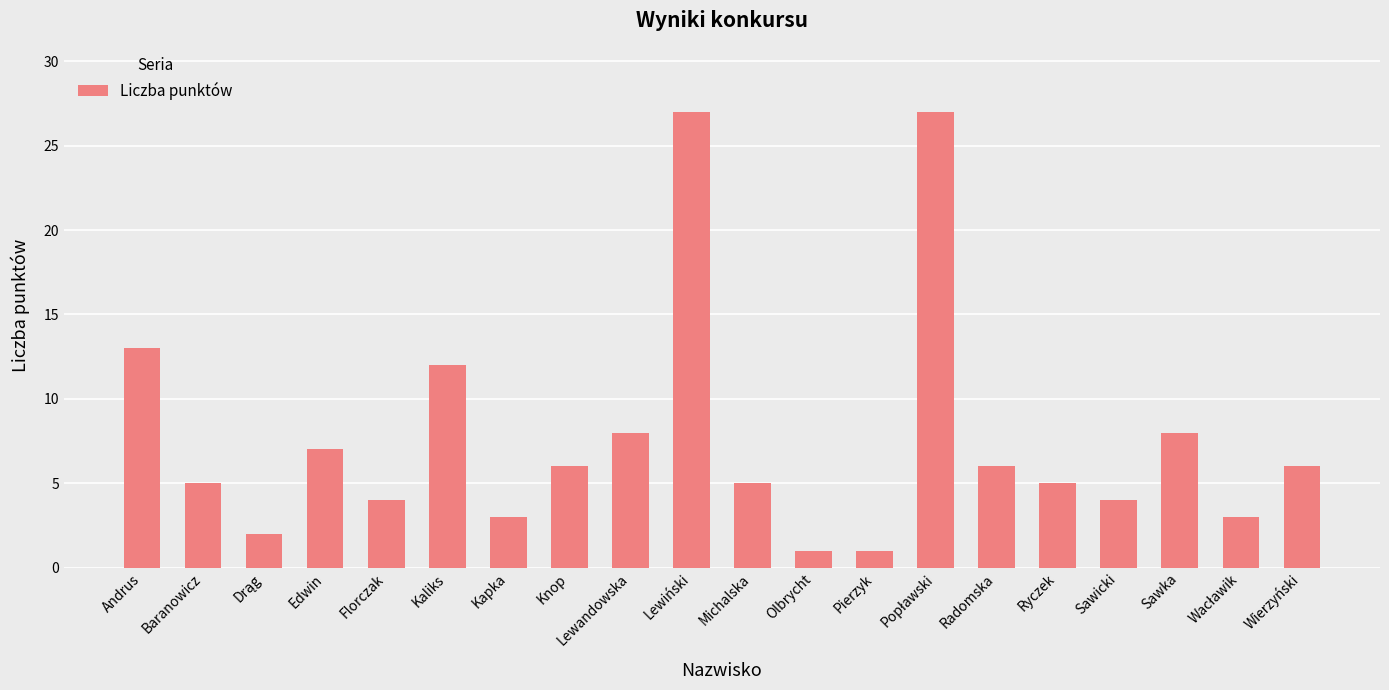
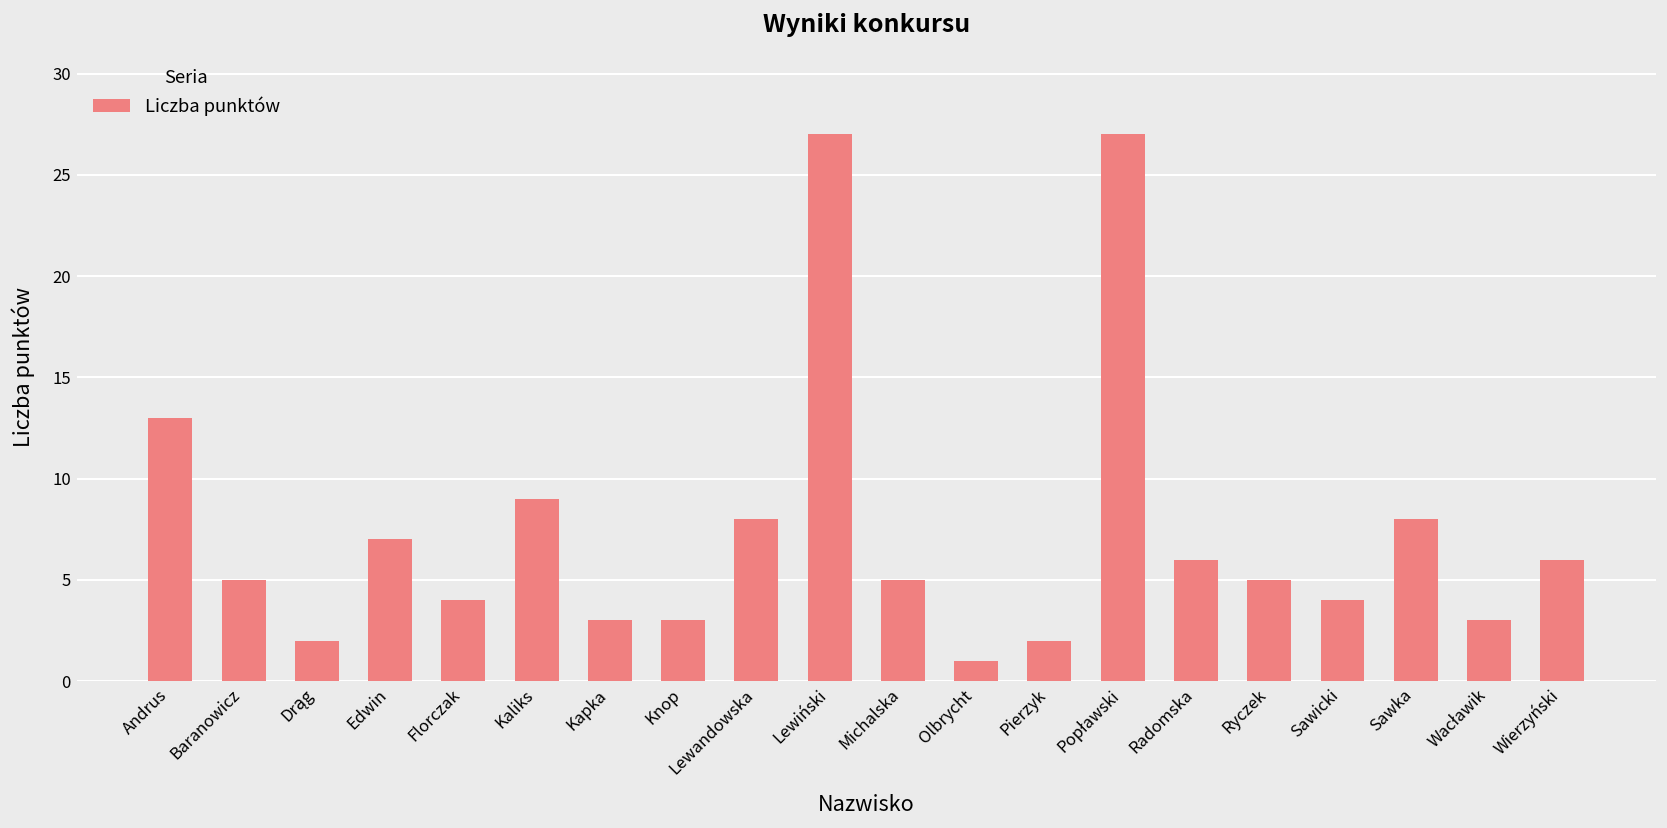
  {
    "Andrus": 13,
    "Baranowicz": 5,
    "Drąg": 2,
    "Edwin": 7,
    "Florczak": 4,
-   "Kaliks": 12,
+   "Kaliks": 9,
    "Kapka": 3,
-   "Knop": 6,
+   "Knop": 3,
    "Lewandowska": 8,
    "Lewiński": 27,
    "Michalska": 5,
    "Olbrycht": 1,
-   "Pierzyk": 1,
+   "Pierzyk": 2,
    "Popławski": 27,
    "Radomska": 6,
    "Ryczek": 5,
    "Sawicki": 4,
    "Sawka": 8,
    "Wacławik": 3,
    "Wierzyński": 6
  }
